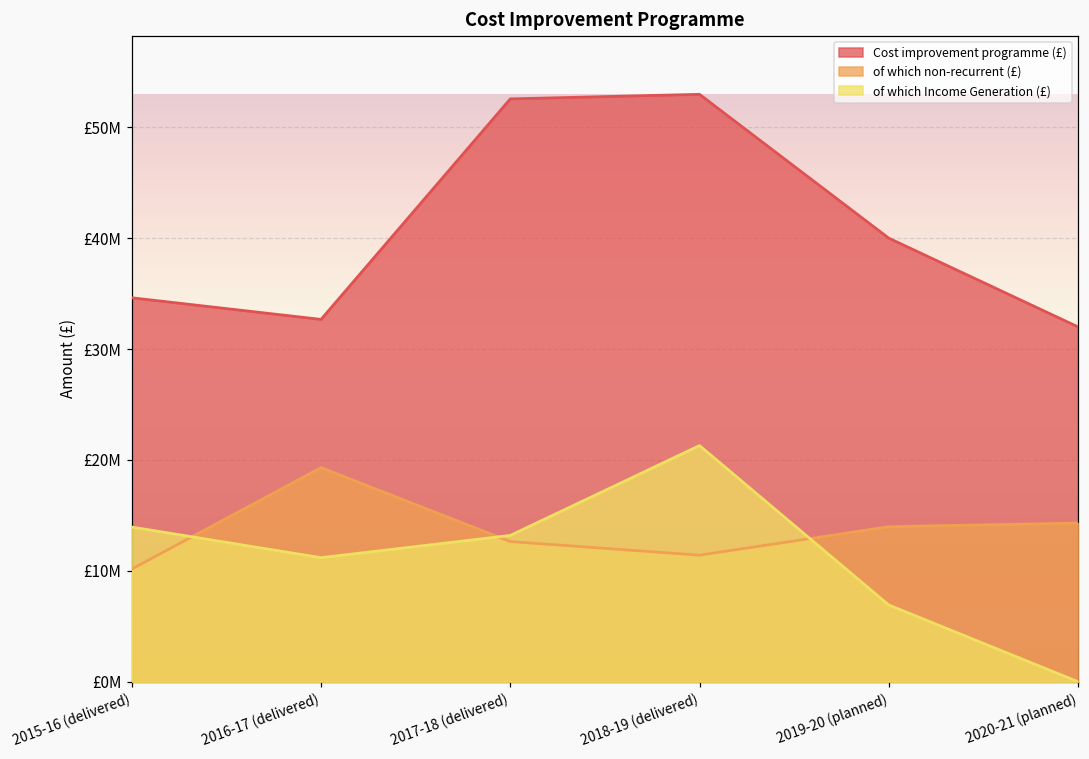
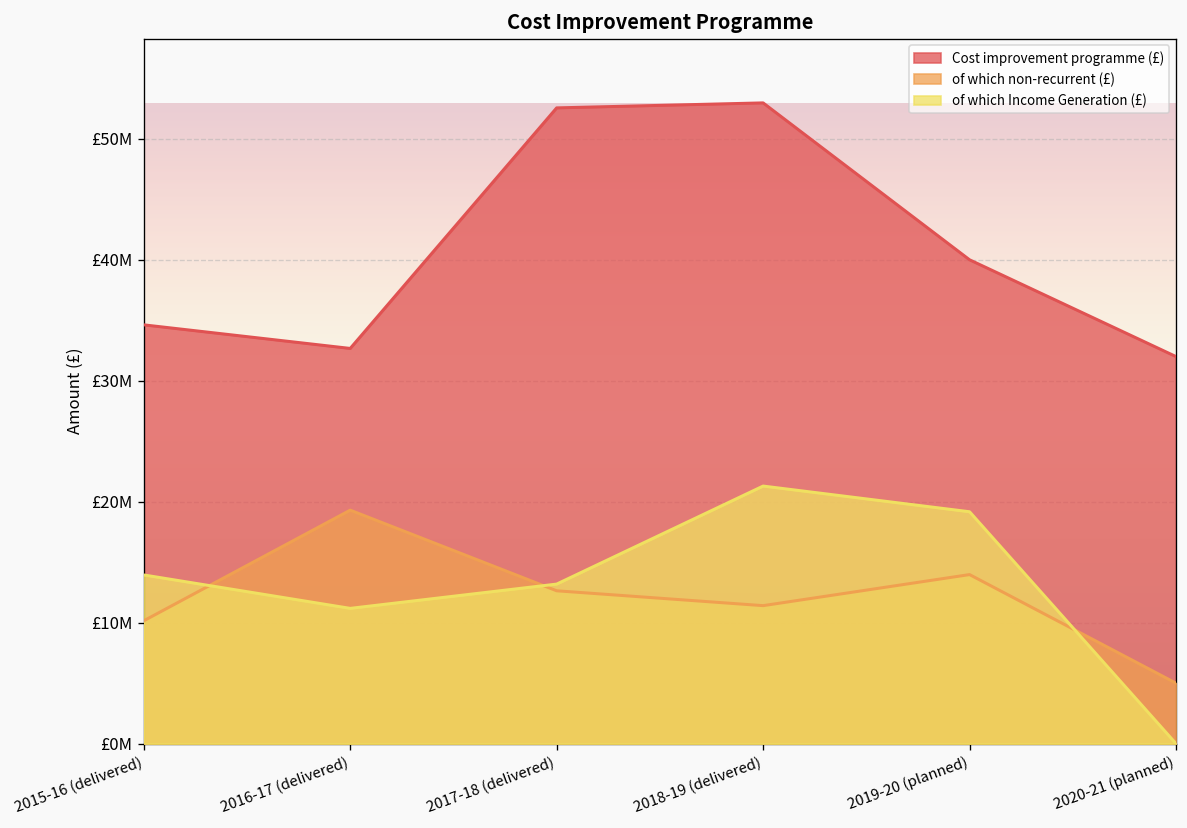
  {
    "Cost improvement programme (£)": {
      "2015-16 (delivered)": "£34600000",
      "2016-17 (delivered)": "£32700000",
      "2017-18 (delivered)": "£52600000",
      "2018-19 (delivered)": "£53000000",
      "2019-20 (planned)": "£40000000",
      "2020-21 (planned)": "£32000000"
    },
    "of which non-recurrent (£)": {
      "2015-16 (delivered)": "£10200000",
      "2016-17 (delivered)": "£19300000",
      "2017-18 (delivered)": "£12600000",
      "2018-19 (delivered)": "£11400000",
      "2019-20 (planned)": "£14000000",
-     "2020-21 (planned)": "£14300000"
+     "2020-21 (planned)": "£5000000"
    },
    "of which Income Generation (£)": {
      "2015-16 (delivered)": "£13900000",
      "2016-17 (delivered)": "£11200000",
      "2017-18 (delivered)": "£13200000",
      "2018-19 (delivered)": "£21300000",
-     "2019-20 (planned)": "£6900000",
+     "2019-20 (planned)": "£19200000",
      "2020-21 (planned)": "£0"
    }
  }
